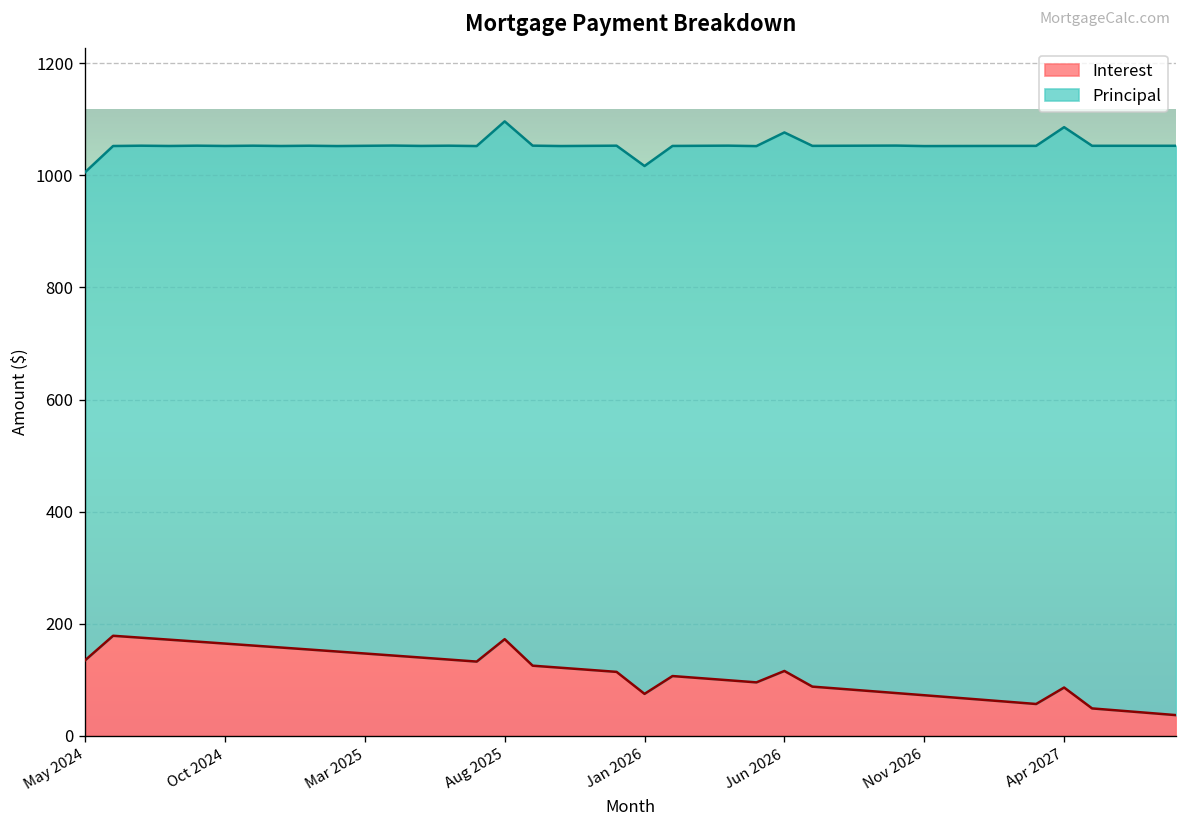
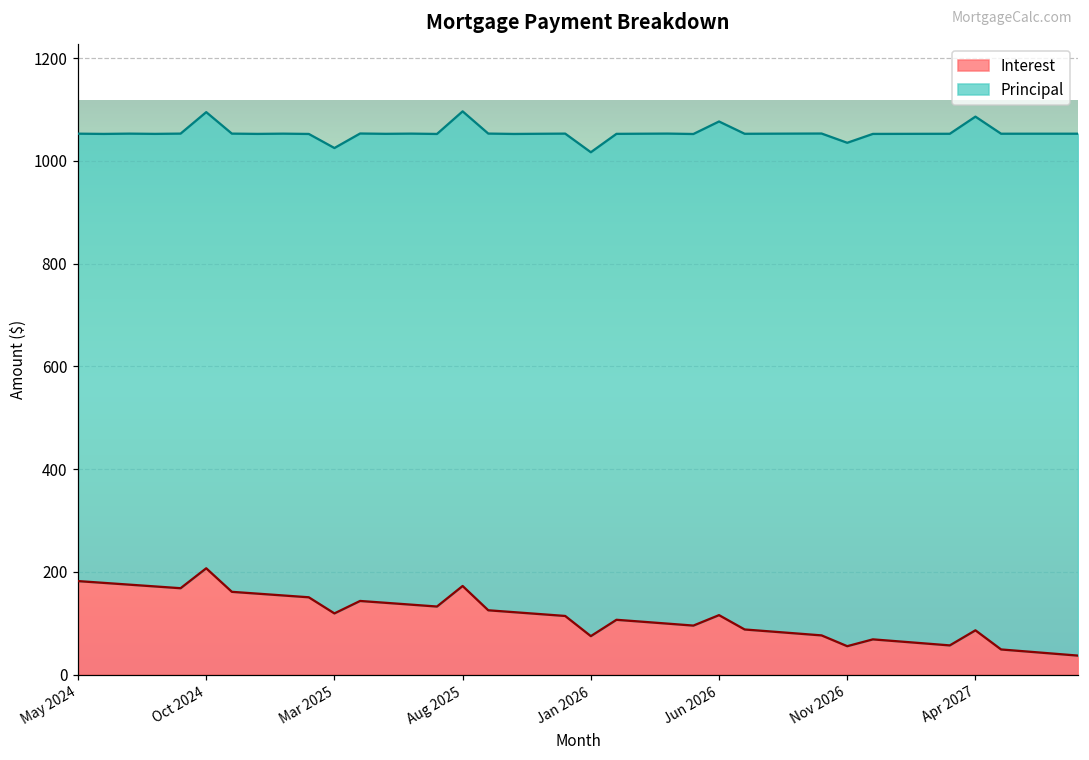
  {
    "Interest": {
-     "May 2024": 130,
-     "Oct 2024": 160,
-     "Mar 2025": 150,
+     "May 2024": 180,
+     "Oct 2024": 210,
+     "Mar 2025": 120,
      "Aug 2025": 170,
      "Jan 2026": 70,
      "Jun 2026": 120,
-     "Nov 2026": 70,
+     "Nov 2026": 60,
      "Apr 2027": 90
    },
    "Principal": {
      "May 2024": 870,
      "Oct 2024": 890,
      "Mar 2025": 910,
      "Aug 2025": 920,
      "Jan 2026": 940,
      "Jun 2026": 960,
      "Nov 2026": 980,
      "Apr 2027": 1000
    }
  }
